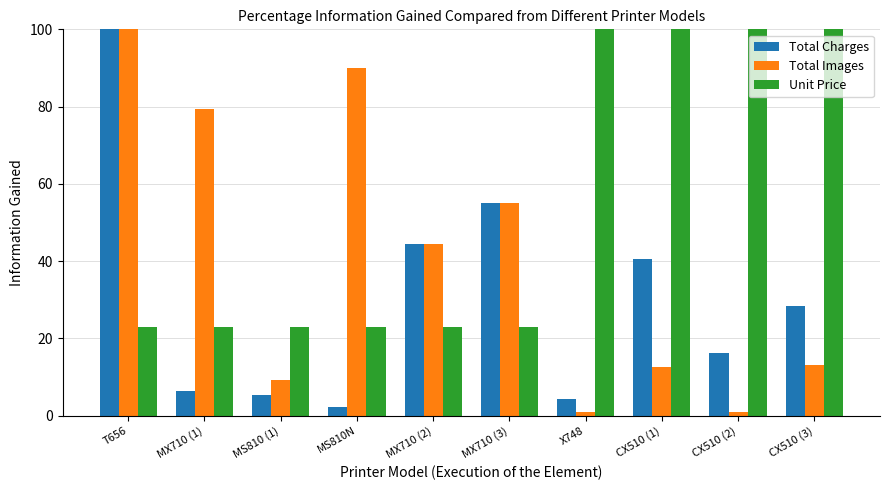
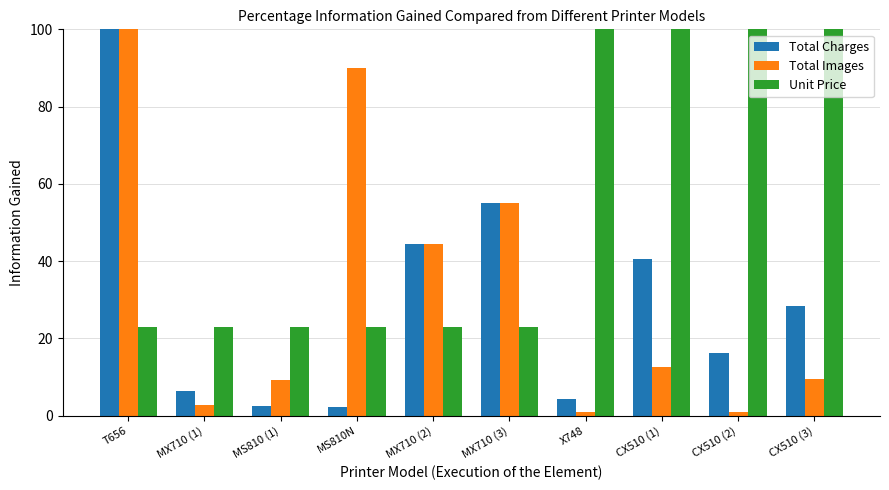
  {
    "Total Charges": {
      "T656": 100,
      "MX710 (1)": 6,
-     "MS810 (1)": 5,
+     "MS810 (1)": 3,
      "MS810N": 2,
      "MX710 (2)": 44,
      "MX710 (3)": 55,
      "X748": 4,
      "CX510 (1)": 40,
      "CX510 (2)": 16,
      "CX510 (3)": 28
    },
    "Total Images": {
      "T656": 100,
-     "MX710 (1)": 79,
+     "MX710 (1)": 3,
      "MS810 (1)": 9,
      "MS810N": 90,
      "MX710 (2)": 44,
      "MX710 (3)": 55,
      "X748": 1,
      "CX510 (1)": 13,
      "CX510 (2)": 1,
-     "CX510 (3)": 13
+     "CX510 (3)": 9
    },
    "Unit Price": {
      "T656": 23,
      "MX710 (1)": 23,
      "MS810 (1)": 23,
      "MS810N": 23,
      "MX710 (2)": 23,
      "MX710 (3)": 23,
      "X748": 100,
      "CX510 (1)": 100,
      "CX510 (2)": 100,
      "CX510 (3)": 100
    }
  }
